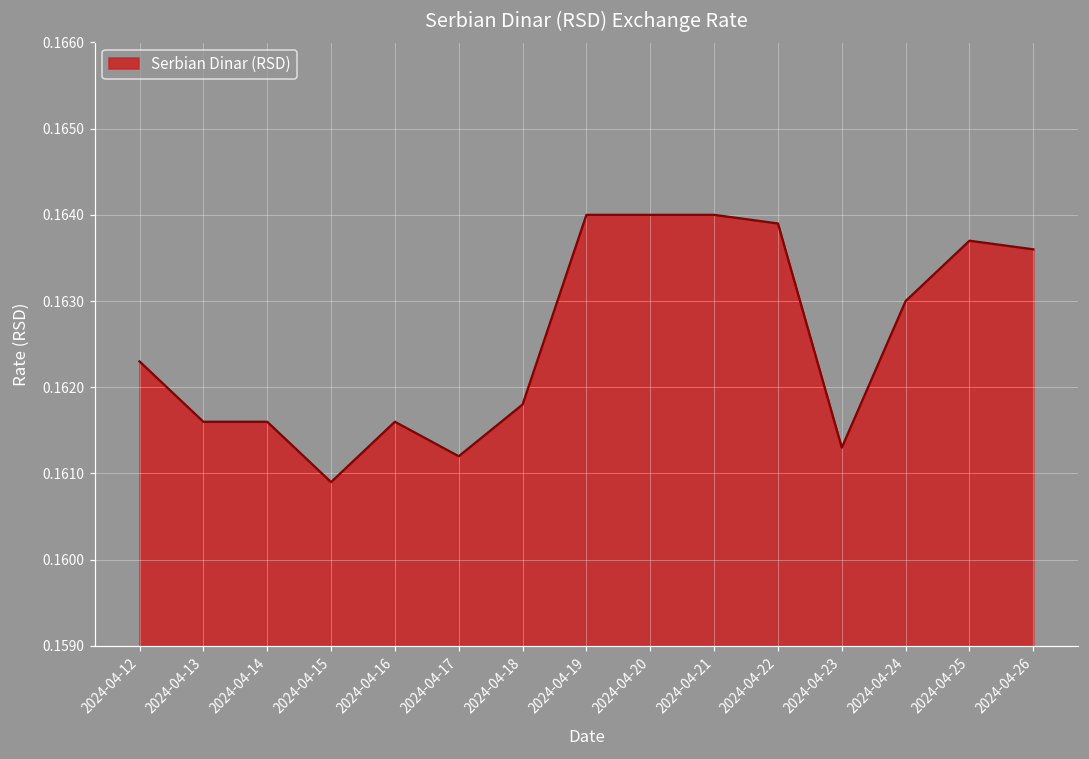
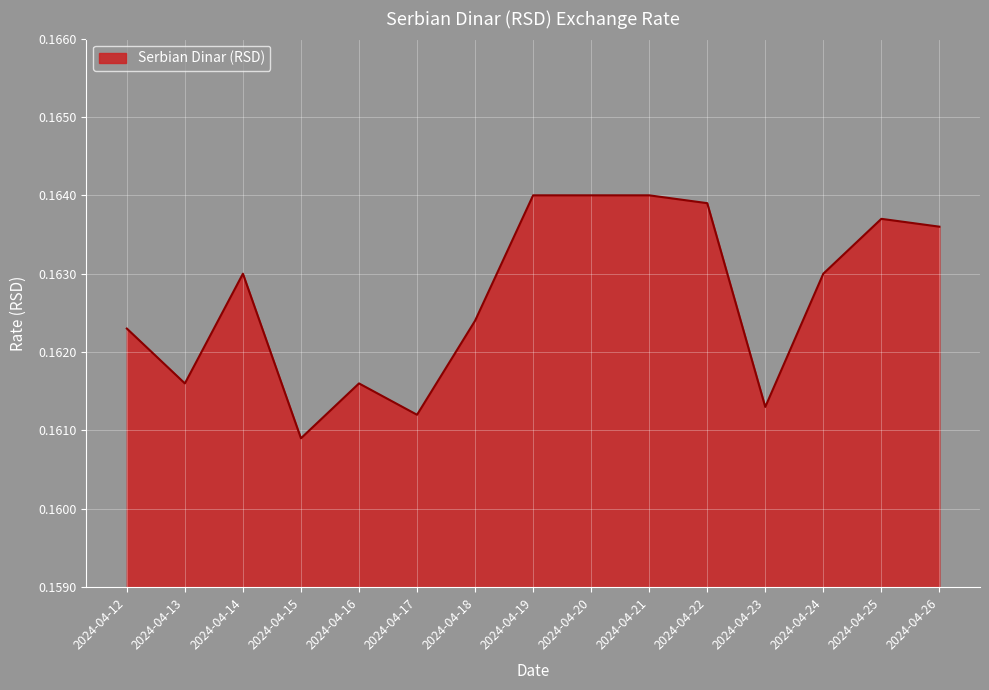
  {
    "2024-04-12": 0.1623,
    "2024-04-13": 0.1616,
-   "2024-04-14": 0.1616,
+   "2024-04-14": 0.1630,
    "2024-04-15": 0.1609,
    "2024-04-16": 0.1616,
    "2024-04-17": 0.1612,
-   "2024-04-18": 0.1618,
+   "2024-04-18": 0.1624,
    "2024-04-19": 0.1640,
    "2024-04-20": 0.1640,
    "2024-04-21": 0.1640,
    "2024-04-22": 0.1639,
    "2024-04-23": 0.1613,
    "2024-04-24": 0.1630,
    "2024-04-25": 0.1637,
    "2024-04-26": 0.1636
  }
